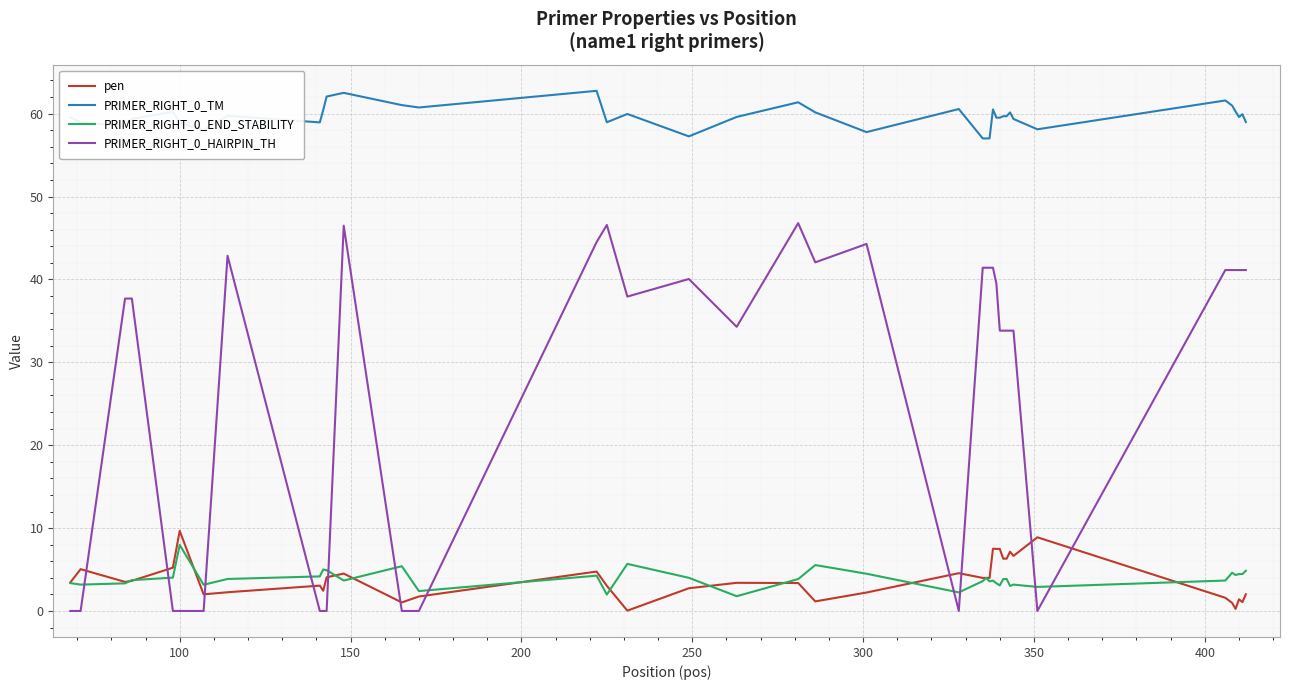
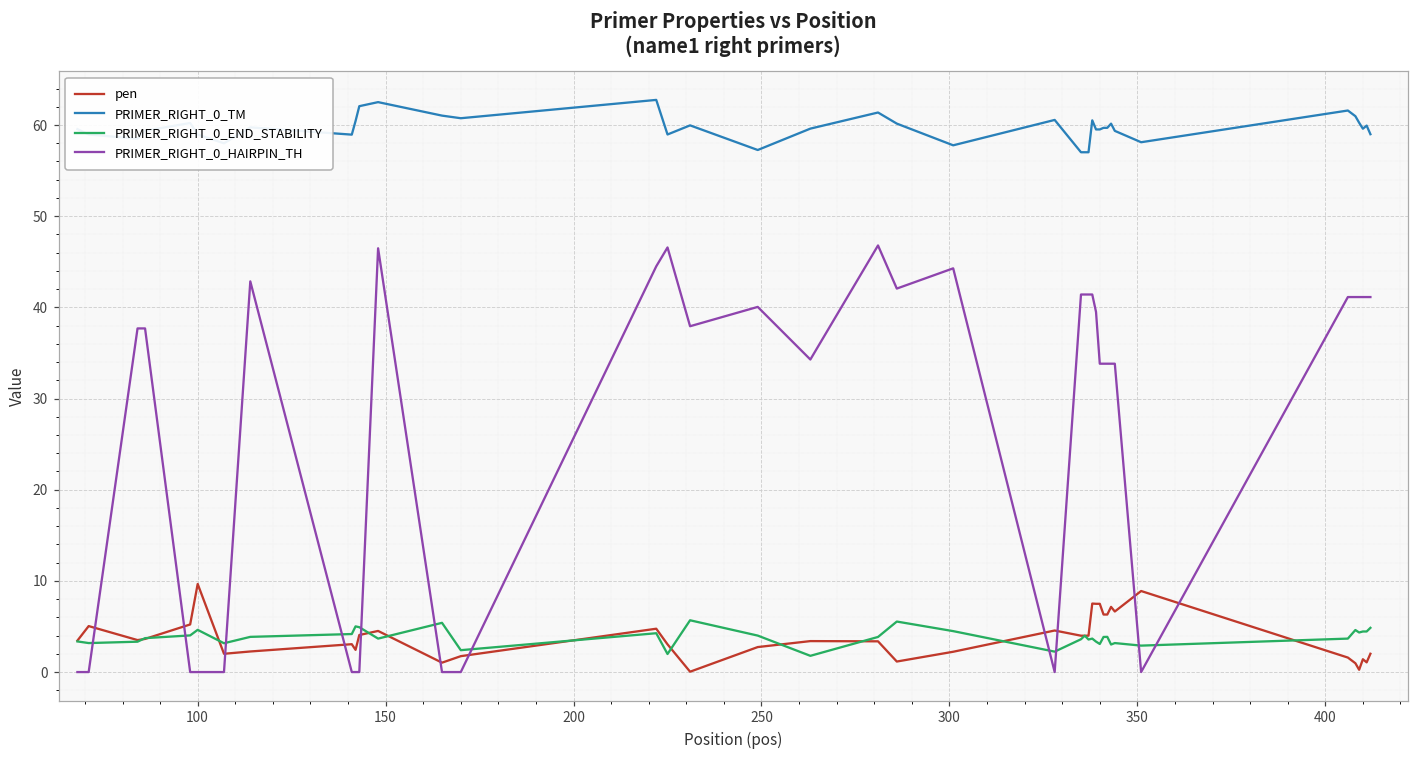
  {
    "pen": {
      "100": 10
    },
    "PRIMER_RIGHT_0_END_STABILITY": {
-     "100": 8
+     "100": 5
    },
    "PRIMER_RIGHT_0_HAIRPIN_TH": {
      "100": 0
    }
  }
